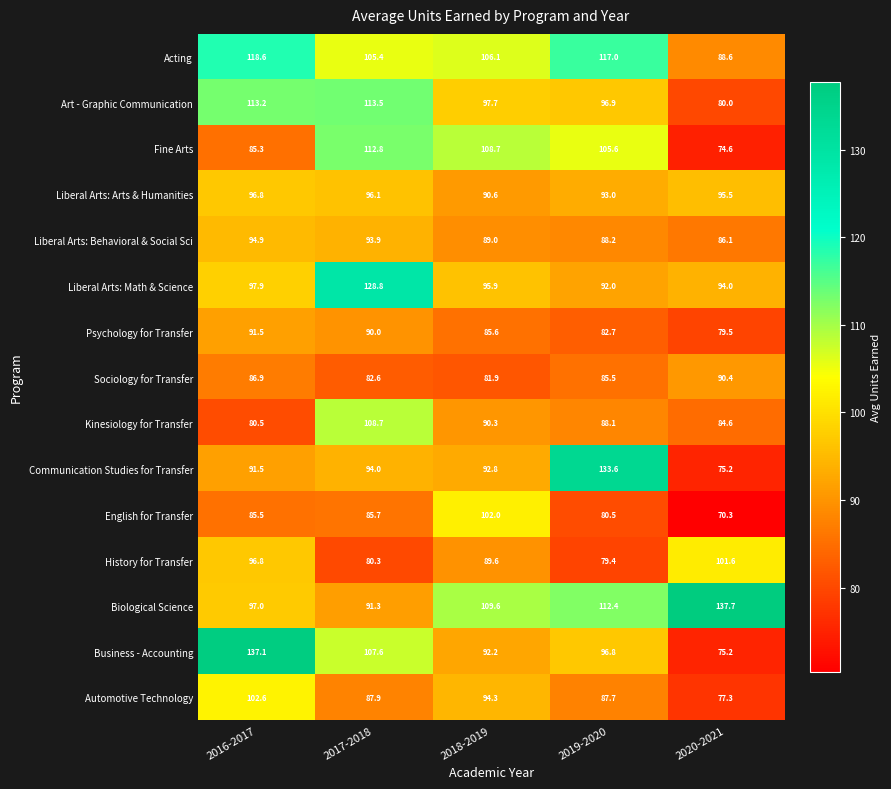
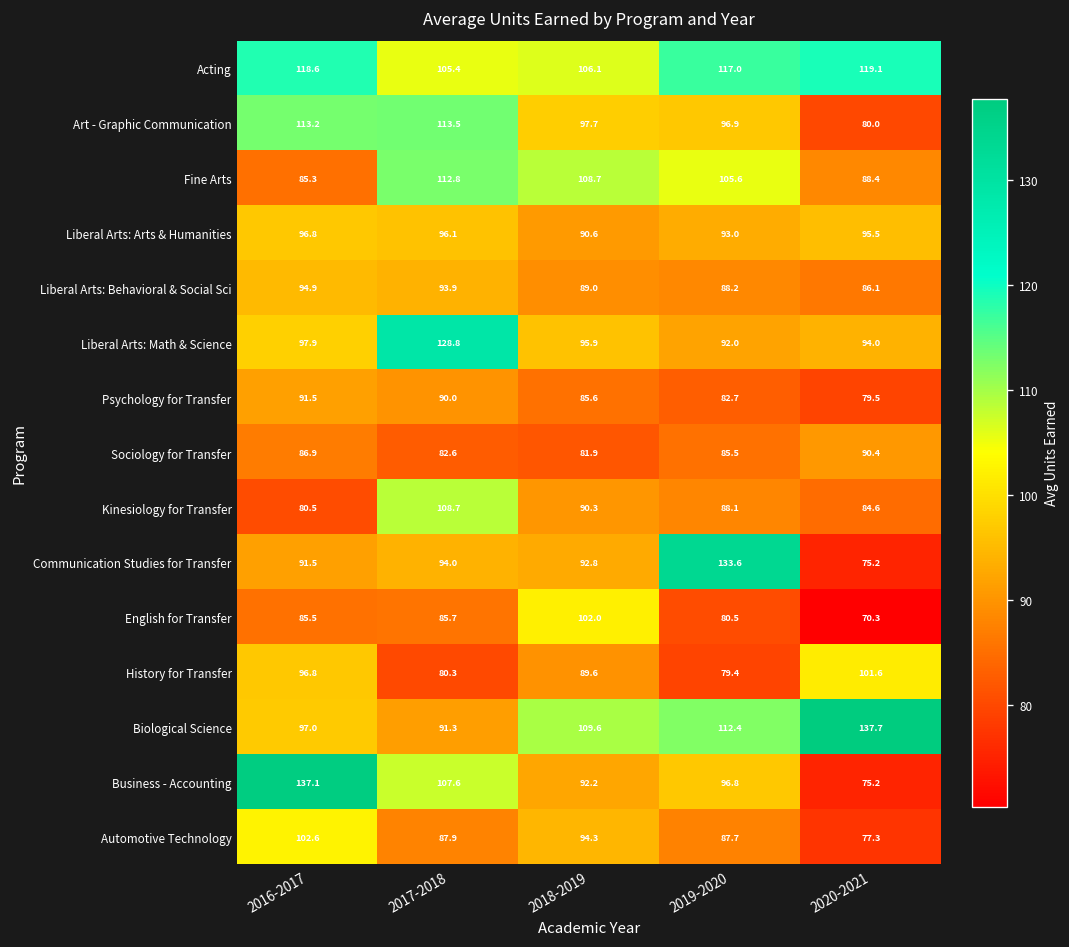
  {
    "Acting": {
      "2016-2017": 118.6,
      "2017-2018": 105.4,
      "2018-2019": 106.1,
      "2019-2020": 117.0,
-     "2020-2021": 88.6
+     "2020-2021": 119.1
    },
    "Art - Graphic Communication": {
      "2016-2017": 113.2,
      "2017-2018": 113.5,
      "2018-2019": 97.7,
      "2019-2020": 96.9,
      "2020-2021": 80.0
    },
    "Fine Arts": {
      "2016-2017": 85.3,
      "2017-2018": 112.8,
      "2018-2019": 108.7,
      "2019-2020": 105.6,
-     "2020-2021": 74.6
+     "2020-2021": 88.4
    },
    "Liberal Arts: Arts & Humanities": {
      "2016-2017": 96.8,
      "2017-2018": 96.1,
      "2018-2019": 90.6,
      "2019-2020": 93.0,
      "2020-2021": 95.5
    },
    "Liberal Arts: Behavioral & Social Sci": {
      "2016-2017": 94.9,
      "2017-2018": 93.9,
      "2018-2019": 89.0,
      "2019-2020": 88.2,
      "2020-2021": 86.1
    },
    "Liberal Arts: Math & Science": {
      "2016-2017": 97.9,
      "2017-2018": 128.8,
      "2018-2019": 95.9,
      "2019-2020": 92.0,
      "2020-2021": 94.0
    },
    "Psychology for Transfer": {
      "2016-2017": 91.5,
      "2017-2018": 90.0,
      "2018-2019": 85.6,
      "2019-2020": 82.7,
      "2020-2021": 79.5
    },
    "Sociology for Transfer": {
      "2016-2017": 86.9,
      "2017-2018": 82.6,
      "2018-2019": 81.9,
      "2019-2020": 85.5,
      "2020-2021": 90.4
    },
    "Kinesiology for Transfer": {
      "2016-2017": 80.5,
      "2017-2018": 108.7,
      "2018-2019": 90.3,
      "2019-2020": 88.1,
      "2020-2021": 84.6
    },
    "Communication Studies for Transfer": {
      "2016-2017": 91.5,
      "2017-2018": 94.0,
      "2018-2019": 92.8,
      "2019-2020": 133.6,
      "2020-2021": 75.2
    },
    "English for Transfer": {
      "2016-2017": 85.5,
      "2017-2018": 85.7,
      "2018-2019": 102.0,
      "2019-2020": 80.5,
      "2020-2021": 70.3
    },
    "History for Transfer": {
      "2016-2017": 96.8,
      "2017-2018": 80.3,
      "2018-2019": 89.6,
      "2019-2020": 79.4,
      "2020-2021": 101.6
    },
    "Biological Science": {
      "2016-2017": 97.0,
      "2017-2018": 91.3,
      "2018-2019": 109.6,
      "2019-2020": 112.4,
      "2020-2021": 137.7
    },
    "Business - Accounting": {
      "2016-2017": 137.1,
      "2017-2018": 107.6,
      "2018-2019": 92.2,
      "2019-2020": 96.8,
      "2020-2021": 75.2
    },
    "Automotive Technology": {
      "2016-2017": 102.6,
      "2017-2018": 87.9,
      "2018-2019": 94.3,
      "2019-2020": 87.7,
      "2020-2021": 77.3
    }
  }
